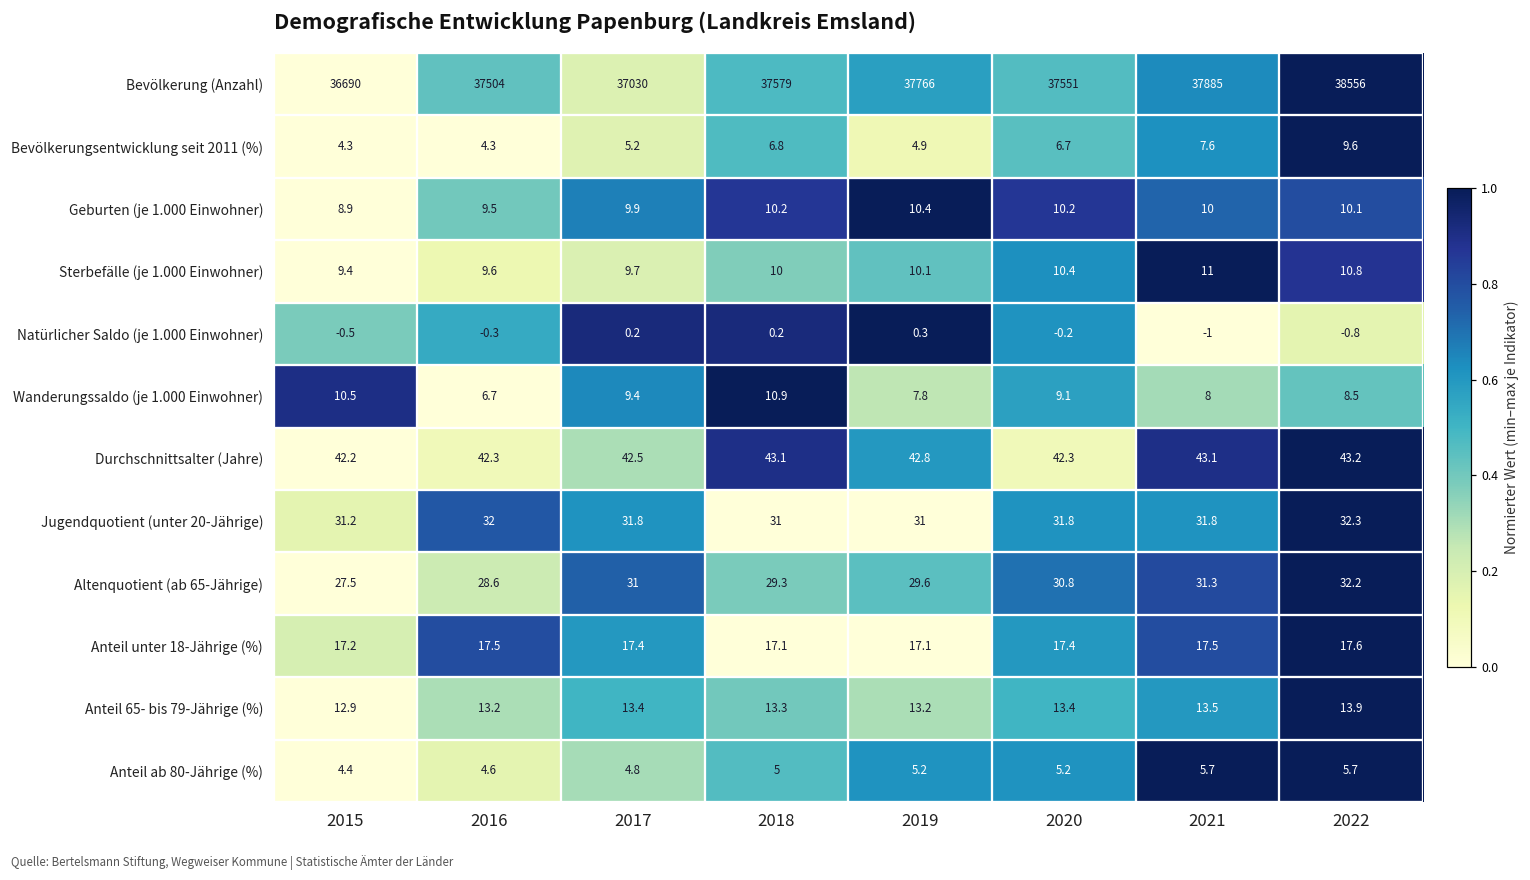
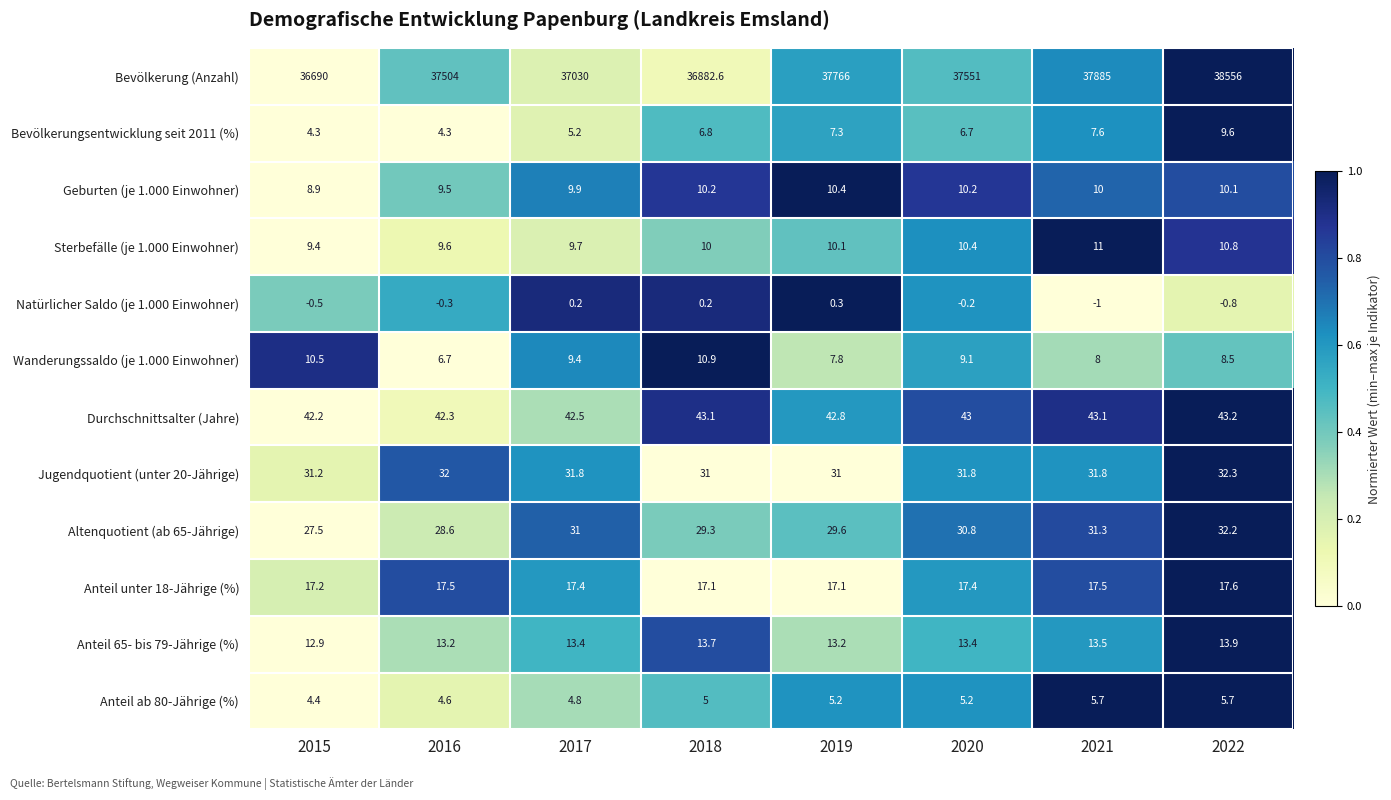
  {
    "Bevölkerung (Anzahl)": {
      "2015": 36690,
      "2016": 37504,
      "2017": 37030,
-     "2018": 37579,
+     "2018": 36882.6,
      "2019": 37766,
      "2020": 37551,
      "2021": 37885,
      "2022": 38556
    },
    "Bevölkerungsentwicklung seit 2011 (%)": {
      "2015": 4.3,
      "2016": 4.3,
      "2017": 5.2,
      "2018": 6.8,
-     "2019": 4.9,
+     "2019": 7.3,
      "2020": 6.7,
      "2021": 7.6,
      "2022": 9.6
    },
    "Geburten (je 1.000 Einwohner)": {
      "2015": 8.9,
      "2016": 9.5,
      "2017": 9.9,
      "2018": 10.2,
      "2019": 10.4,
      "2020": 10.2,
      "2021": 10,
      "2022": 10.1
    },
    "Sterbefälle (je 1.000 Einwohner)": {
      "2015": 9.4,
      "2016": 9.6,
      "2017": 9.7,
      "2018": 10,
      "2019": 10.1,
      "2020": 10.4,
      "2021": 11,
      "2022": 10.8
    },
    "Natürlicher Saldo (je 1.000 Einwohner)": {
      "2015": -0.5,
      "2016": -0.3,
      "2017": 0.2,
      "2018": 0.2,
      "2019": 0.3,
      "2020": -0.2,
      "2021": -1,
      "2022": -0.8
    },
    "Wanderungssaldo (je 1.000 Einwohner)": {
      "2015": 10.5,
      "2016": 6.7,
      "2017": 9.4,
      "2018": 10.9,
      "2019": 7.8,
      "2020": 9.1,
      "2021": 8,
      "2022": 8.5
    },
    "Durchschnittsalter (Jahre)": {
      "2015": 42.2,
      "2016": 42.3,
      "2017": 42.5,
      "2018": 43.1,
      "2019": 42.8,
-     "2020": 42.3,
+     "2020": 43,
      "2021": 43.1,
      "2022": 43.2
    },
    "Jugendquotient (unter 20-Jährige)": {
      "2015": 31.2,
      "2016": 32,
      "2017": 31.8,
      "2018": 31,
      "2019": 31,
      "2020": 31.8,
      "2021": 31.8,
      "2022": 32.3
    },
    "Altenquotient (ab 65-Jährige)": {
      "2015": 27.5,
      "2016": 28.6,
      "2017": 31,
      "2018": 29.3,
      "2019": 29.6,
      "2020": 30.8,
      "2021": 31.3,
      "2022": 32.2
    },
    "Anteil unter 18-Jährige (%)": {
      "2015": 17.2,
      "2016": 17.5,
      "2017": 17.4,
      "2018": 17.1,
      "2019": 17.1,
      "2020": 17.4,
      "2021": 17.5,
      "2022": 17.6
    },
    "Anteil 65- bis 79-Jährige (%)": {
      "2015": 12.9,
      "2016": 13.2,
      "2017": 13.4,
-     "2018": 13.3,
+     "2018": 13.7,
      "2019": 13.2,
      "2020": 13.4,
      "2021": 13.5,
      "2022": 13.9
    },
    "Anteil ab 80-Jährige (%)": {
      "2015": 4.4,
      "2016": 4.6,
      "2017": 4.8,
      "2018": 5,
      "2019": 5.2,
      "2020": 5.2,
      "2021": 5.7,
      "2022": 5.7
    }
  }
